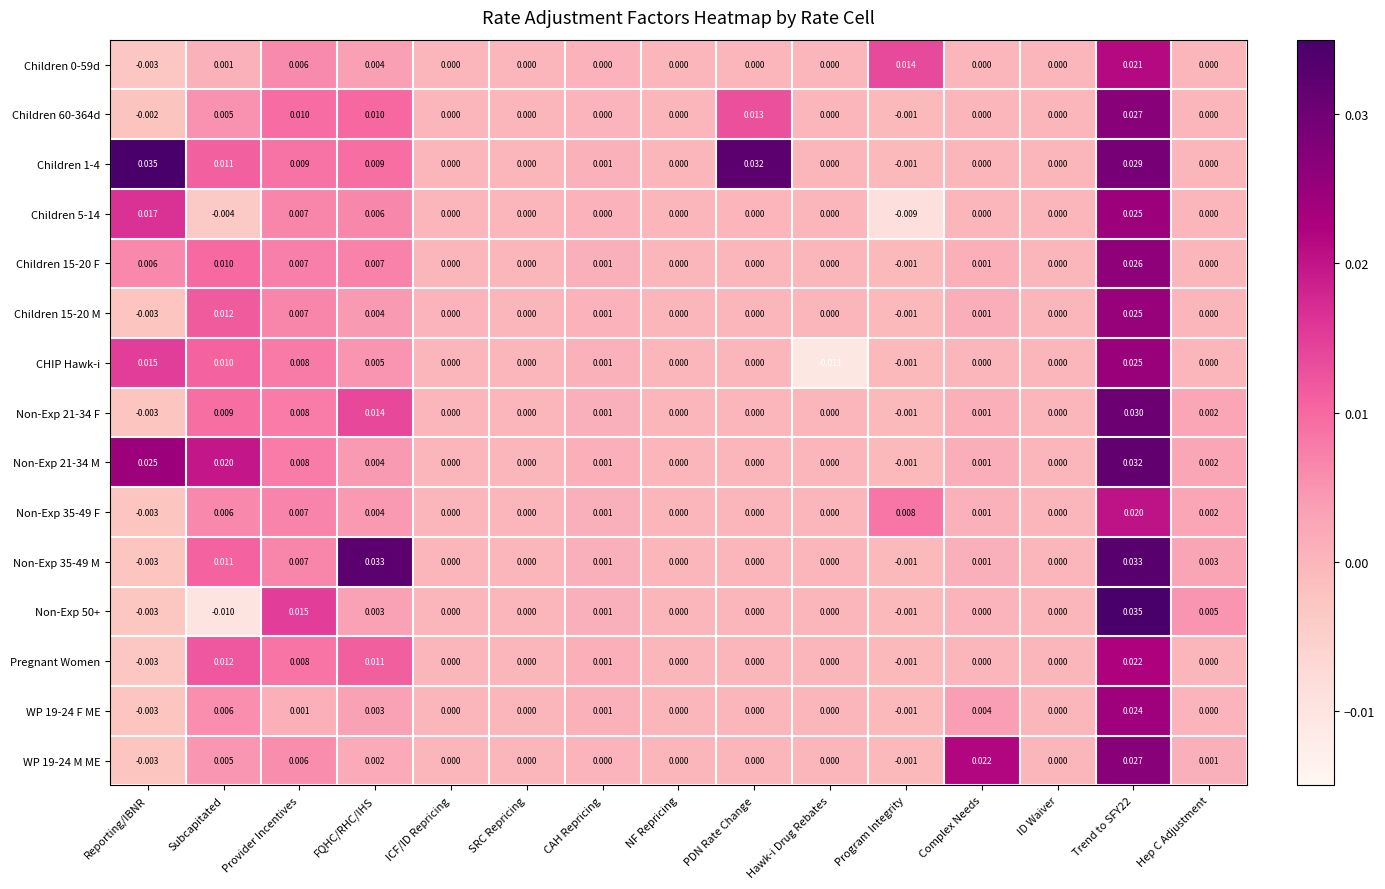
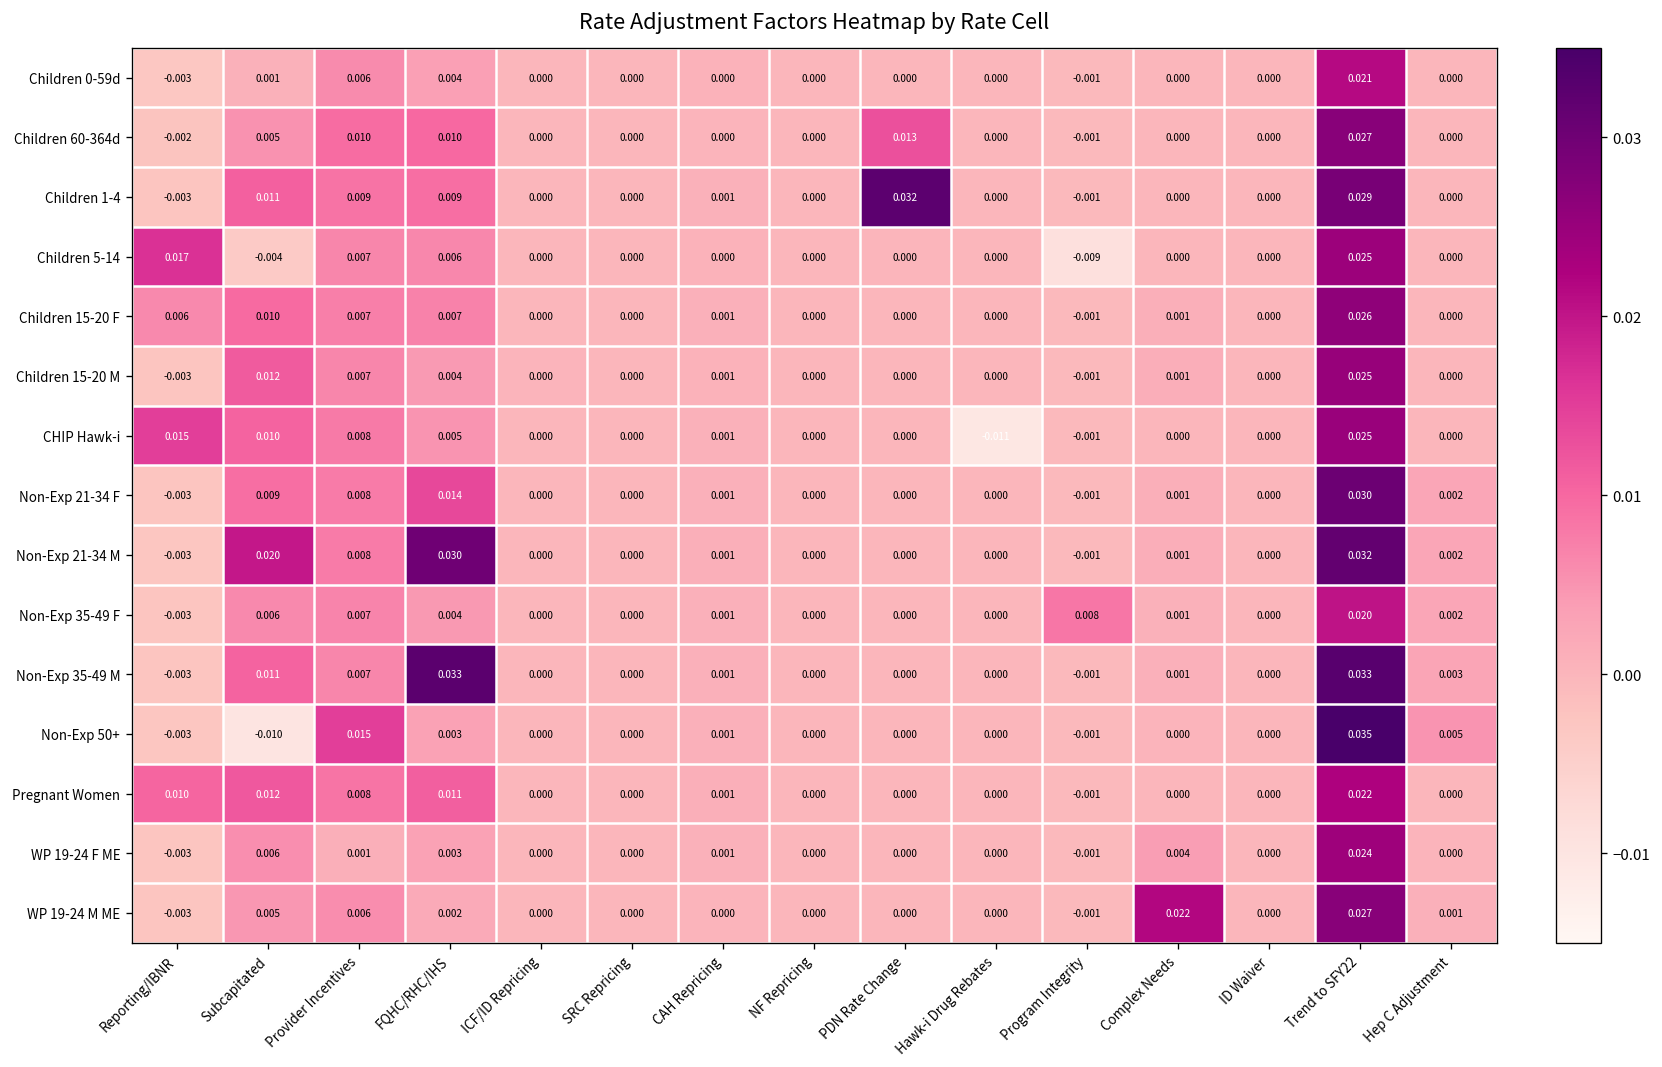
  {
    "Children 0-59d": {
      "Reporting/IBNR": -0.003,
      "Subcapitated": 0.001,
      "Provider Incentives": 0.006,
      "FQHC/RHC/IHS": 0.004,
      "ICF/ID Repricing": 0.000,
      "SRC Repricing": 0.000,
      "CAH Repricing": 0.000,
      "NF Repricing": 0.000,
      "PDN Rate Change": 0.000,
      "Hawk-i Drug Rebates": 0.000,
-     "Program Integrity": 0.014,
+     "Program Integrity": -0.001,
      "Complex Needs": 0.000,
      "ID Waiver": 0.000,
      "Trend to SFY22": 0.021,
      "Hep C Adjustment": 0.000
    },
    "Children 1-4": {
-     "Reporting/IBNR": 0.035,
+     "Reporting/IBNR": -0.003,
      "Subcapitated": 0.011,
      "Provider Incentives": 0.009,
      "FQHC/RHC/IHS": 0.009,
      "ICF/ID Repricing": 0.000,
      "SRC Repricing": 0.000,
      "CAH Repricing": 0.001,
      "NF Repricing": 0.000,
      "PDN Rate Change": 0.032,
      "Hawk-i Drug Rebates": 0.000,
      "Program Integrity": -0.001,
      "Complex Needs": 0.000,
      "ID Waiver": 0.000,
      "Trend to SFY22": 0.029,
      "Hep C Adjustment": 0.000
    },
    "Non-Exp 21-34 M": {
-     "Reporting/IBNR": 0.025,
+     "Reporting/IBNR": -0.003,
      "Subcapitated": 0.020,
      "Provider Incentives": 0.008,
-     "FQHC/RHC/IHS": 0.004,
+     "FQHC/RHC/IHS": 0.030,
      "ICF/ID Repricing": 0.000,
      "SRC Repricing": 0.000,
      "CAH Repricing": 0.001,
      "NF Repricing": 0.000,
      "PDN Rate Change": 0.000,
      "Hawk-i Drug Rebates": 0.000,
      "Program Integrity": -0.001,
      "Complex Needs": 0.001,
      "ID Waiver": 0.000,
      "Trend to SFY22": 0.032,
      "Hep C Adjustment": 0.002
    },
    "Pregnant Women": {
-     "Reporting/IBNR": -0.003,
+     "Reporting/IBNR": 0.010,
      "Subcapitated": 0.012,
      "Provider Incentives": 0.008,
      "FQHC/RHC/IHS": 0.011,
      "ICF/ID Repricing": 0.000,
      "SRC Repricing": 0.000,
      "CAH Repricing": 0.001,
      "NF Repricing": 0.000,
      "PDN Rate Change": 0.000,
      "Hawk-i Drug Rebates": 0.000,
      "Program Integrity": -0.001,
      "Complex Needs": 0.000,
      "ID Waiver": 0.000,
      "Trend to SFY22": 0.022,
      "Hep C Adjustment": 0.000
    }
  }
